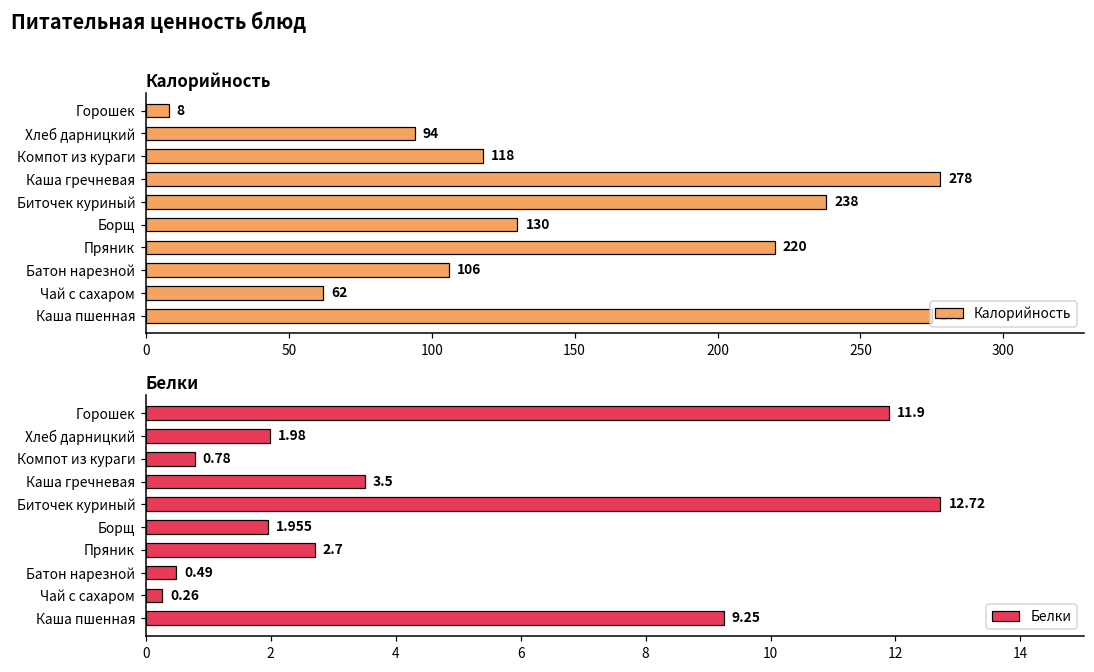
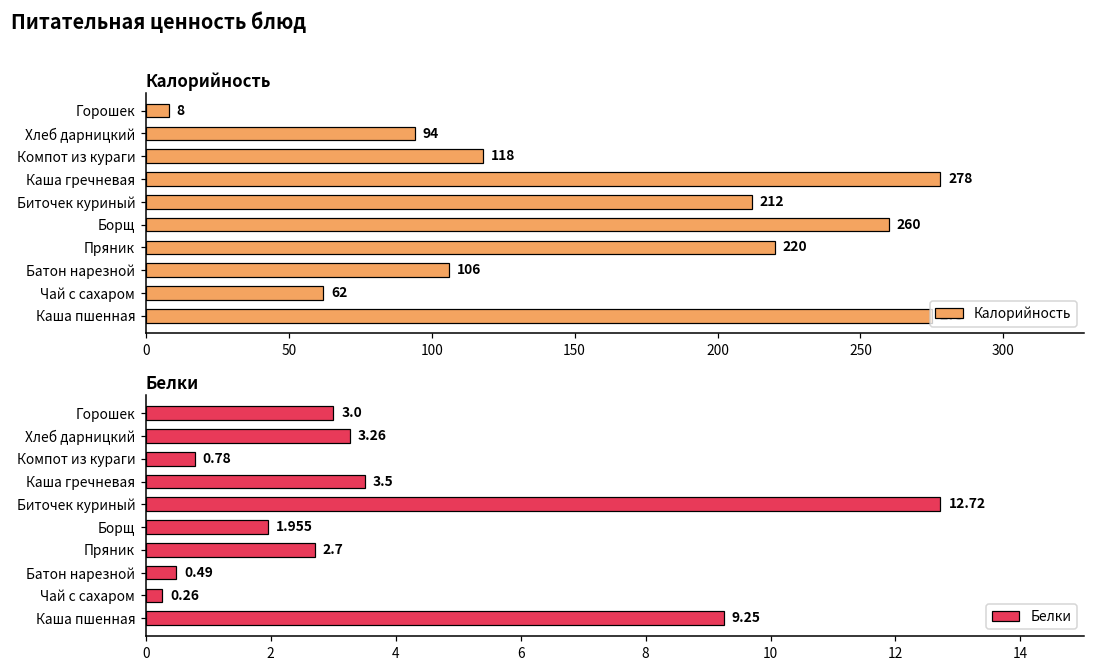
  {
    "Калорийность": {
      "Горошек": 8,
      "Хлеб дарницкий": 94,
      "Компот из кураги": 118,
      "Каша гречневая": 278,
-     "Биточек куриный": 238,
-     "Борщ": 130,
+     "Биточек куриный": 212,
+     "Борщ": 260,
      "Пряник": 220,
      "Батон нарезной": 106,
      "Чай с сахаром": 62
    },
    "Белки": {
-     "Горошек": 11.9,
-     "Хлеб дарницкий": 1.98,
+     "Горошек": 3.0,
+     "Хлеб дарницкий": 3.26,
      "Компот из кураги": 0.78,
      "Каша гречневая": 3.5,
      "Биточек куриный": 12.72,
      "Борщ": 1.955,
      "Пряник": 2.7,
      "Батон нарезной": 0.49,
      "Чай с сахаром": 0.26,
      "Каша пшенная": 9.25
    }
  }
